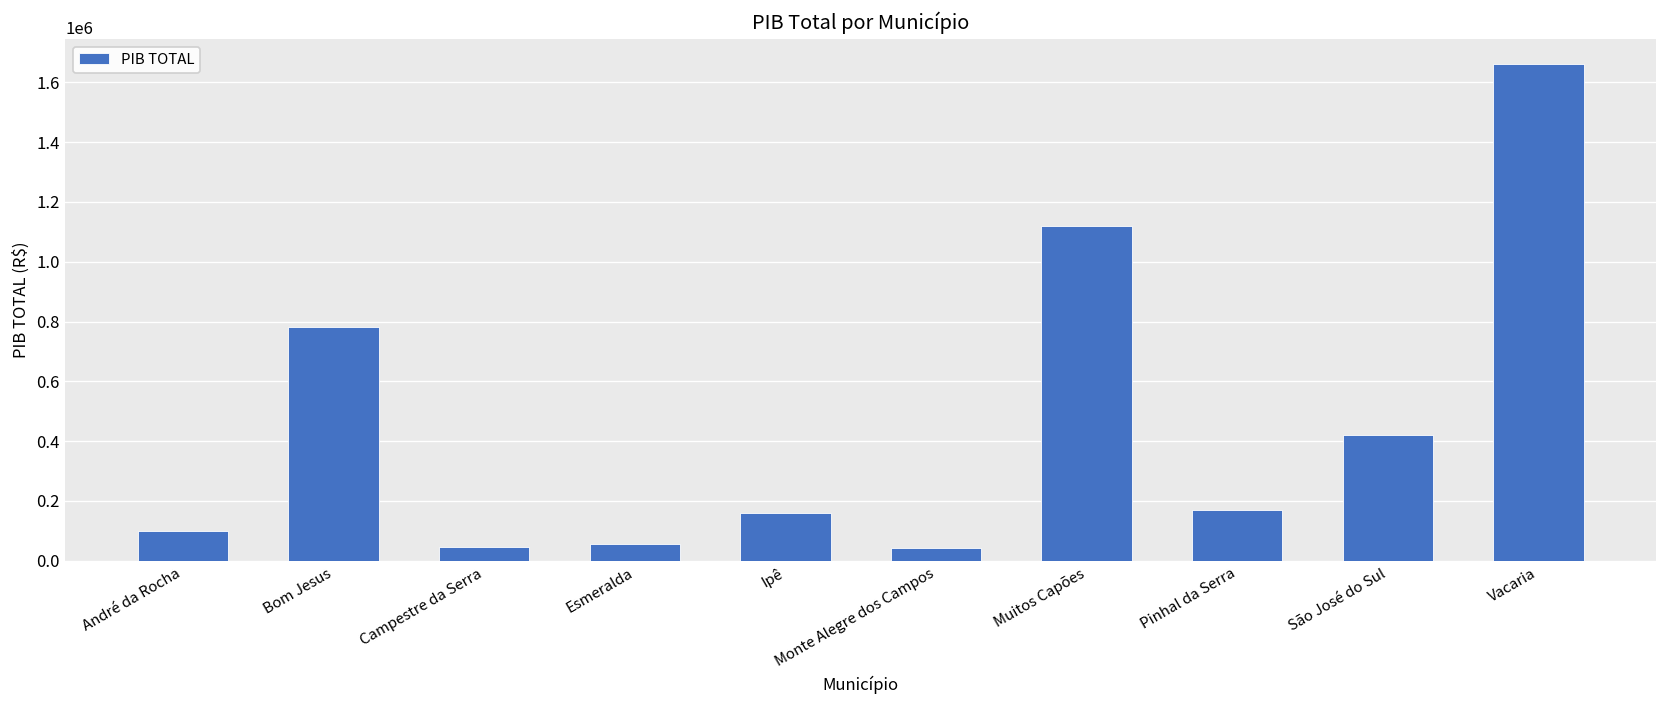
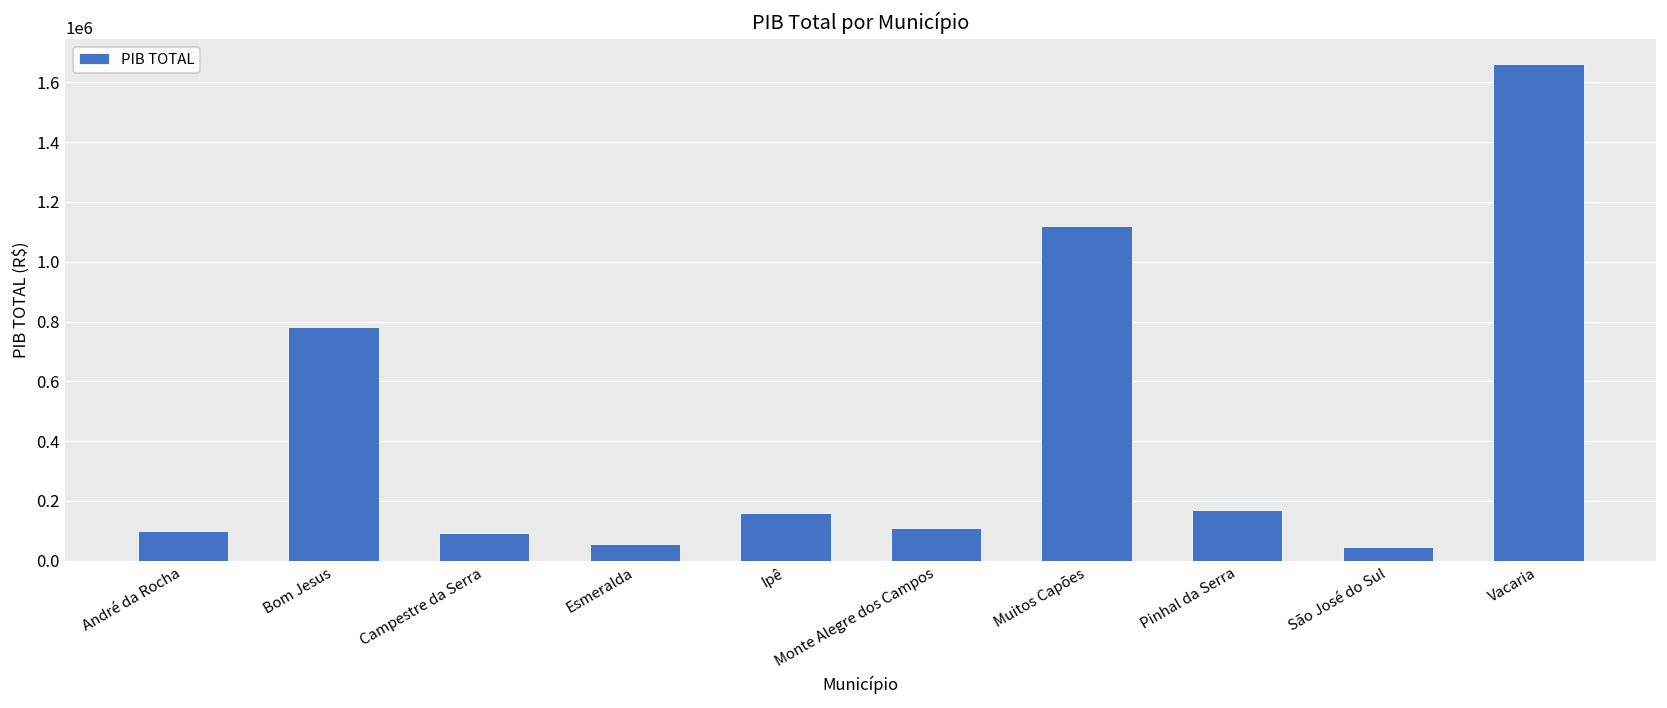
  {
    "André da Rocha": 100000,
    "Bom Jesus": 780000,
-   "Campestre da Serra": 50000,
+   "Campestre da Serra": 90000,
    "Esmeralda": 60000,
    "Ipê": 160000,
-   "Monte Alegre dos Campos": 40000,
+   "Monte Alegre dos Campos": 110000,
    "Muitos Capões": 1120000,
    "Pinhal da Serra": 170000,
-   "São José do Sul": 420000,
+   "São José do Sul": 50000,
    "Vacaria": 1660000
  }
